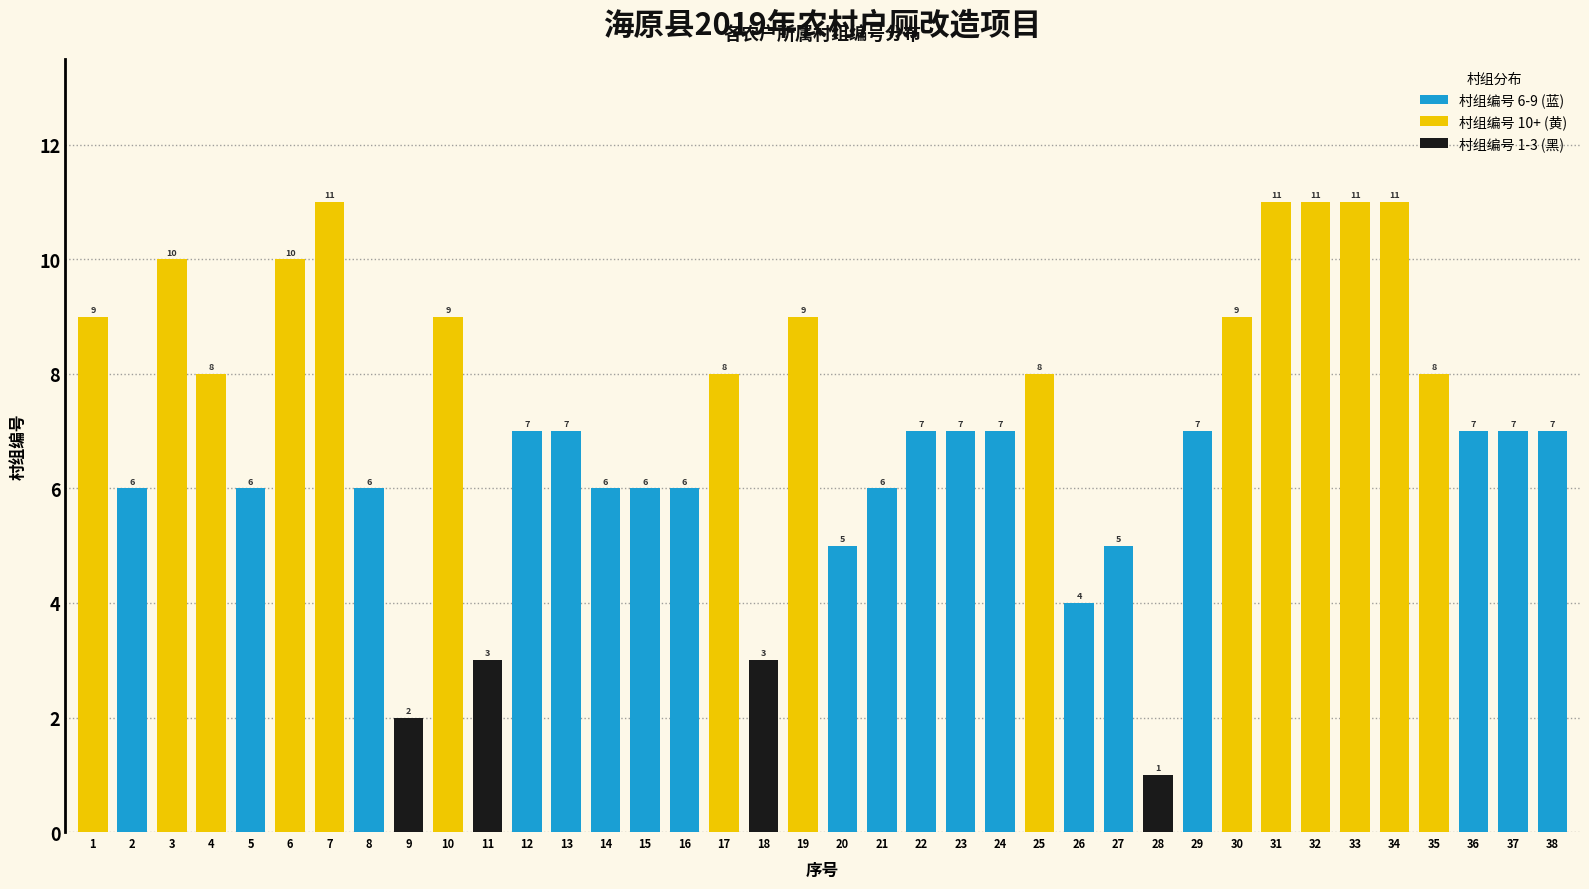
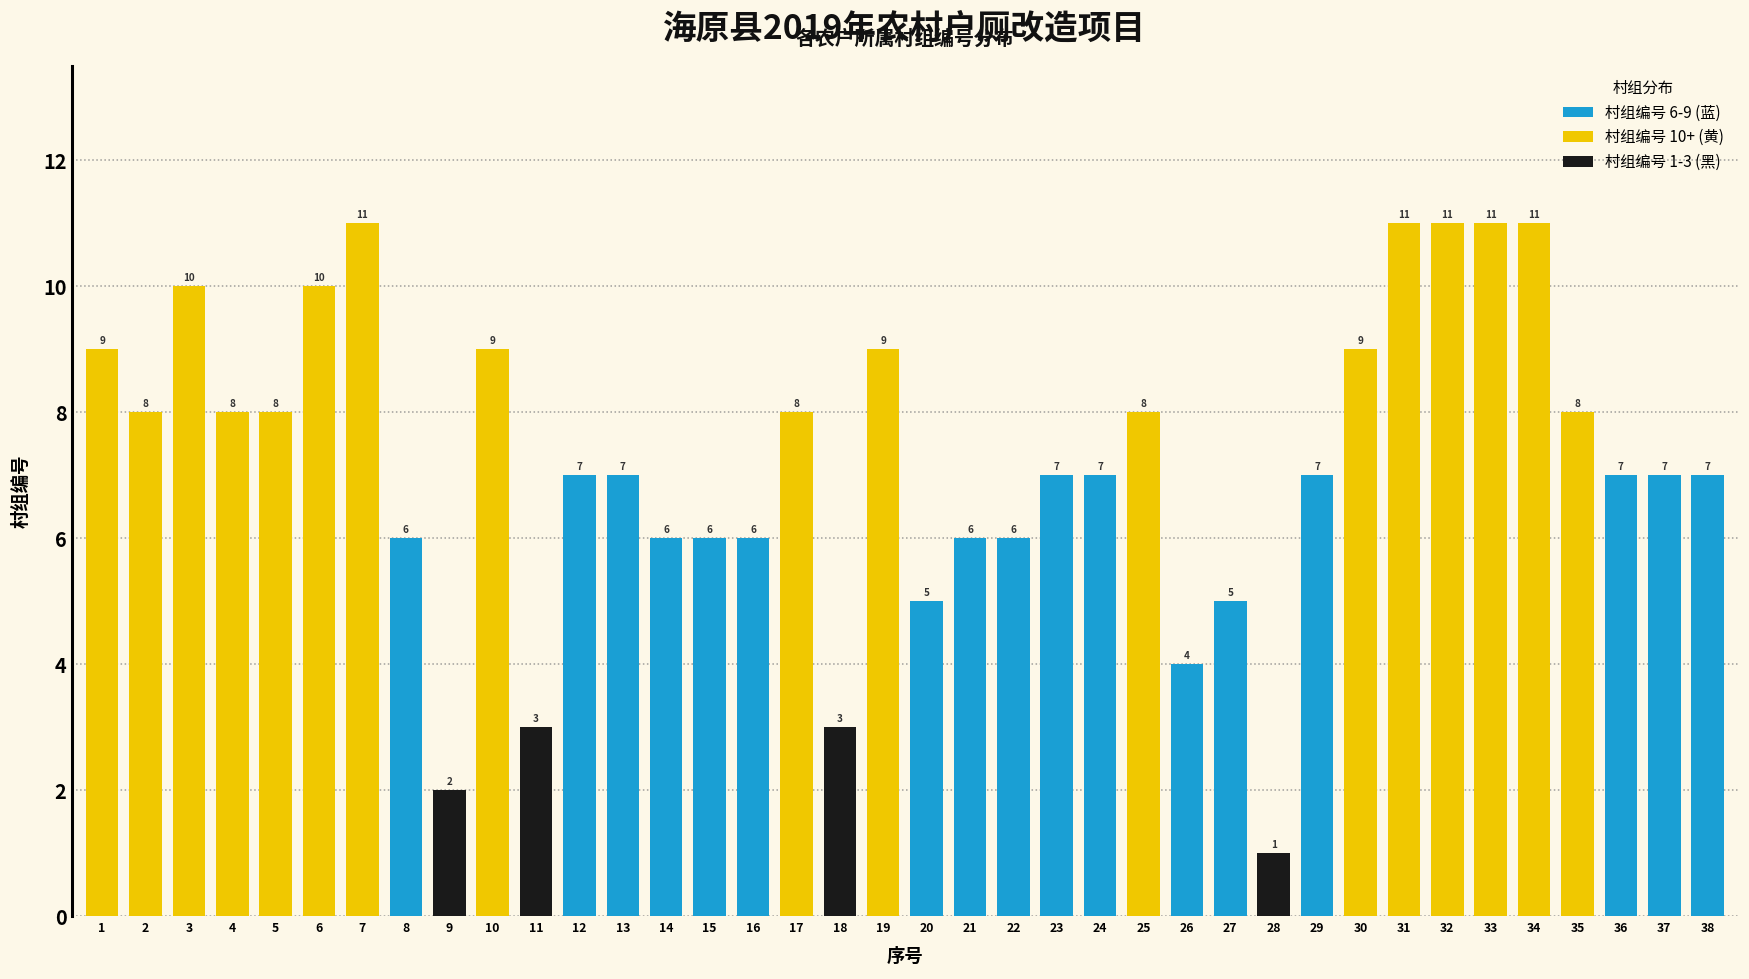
  {
    "1": 9,
-   "2": 6,
+   "2": 8,
    "3": 10,
    "4": 8,
-   "5": 6,
+   "5": 8,
    "6": 10,
    "7": 11,
    "8": 6,
    "9": 2,
    "10": 9,
    "11": 3,
    "12": 7,
    "13": 7,
    "14": 6,
    "15": 6,
    "16": 6,
    "17": 8,
    "18": 3,
    "19": 9,
    "20": 5,
    "21": 6,
-   "22": 7,
+   "22": 6,
    "23": 7,
    "24": 7,
    "25": 8,
    "26": 4,
    "27": 5,
    "28": 1,
    "29": 7,
    "30": 9,
    "31": 11,
    "32": 11,
    "33": 11,
    "34": 11,
    "35": 8,
    "36": 7,
    "37": 7,
    "38": 7
  }
